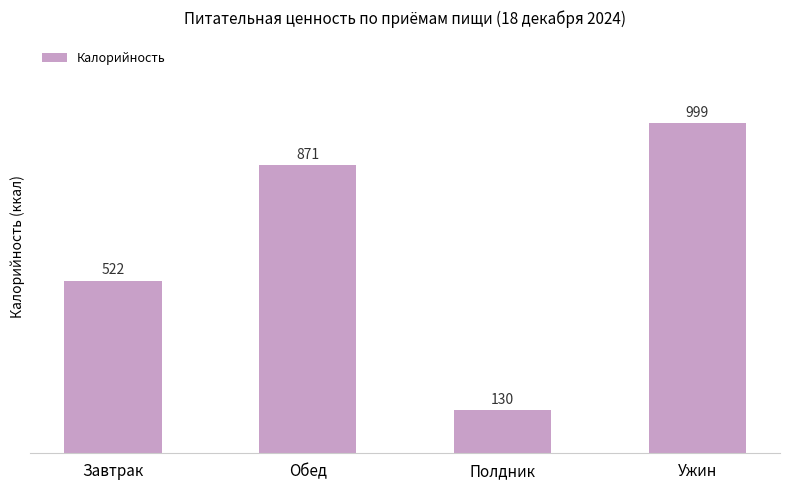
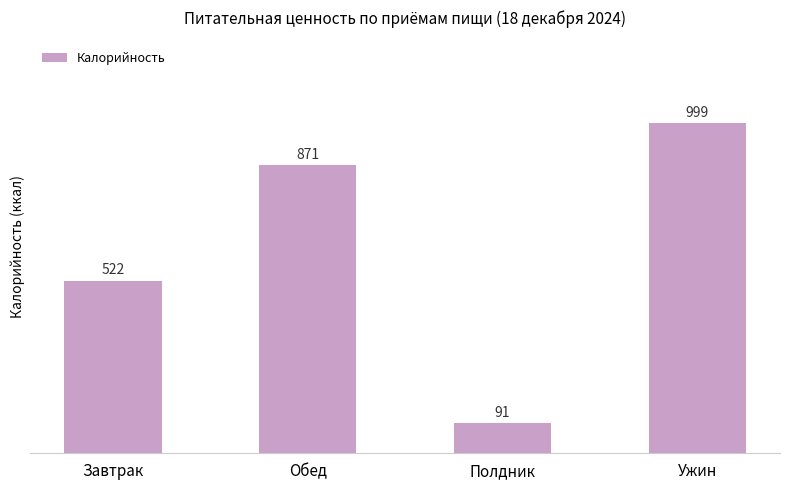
  {
    "Завтрак": 522,
    "Обед": 871,
-   "Полдник": 130,
+   "Полдник": 91,
    "Ужин": 999
  }
